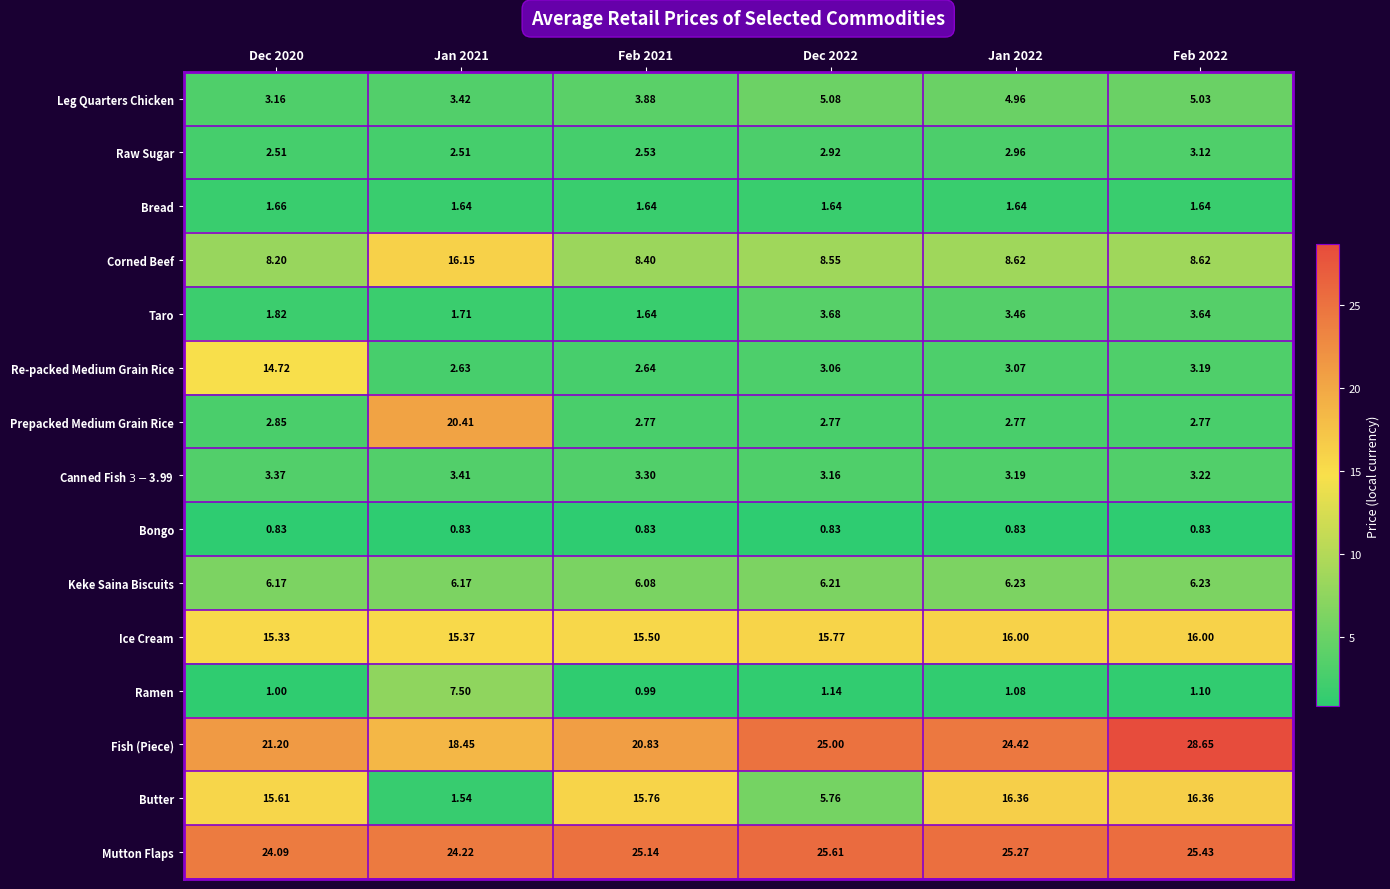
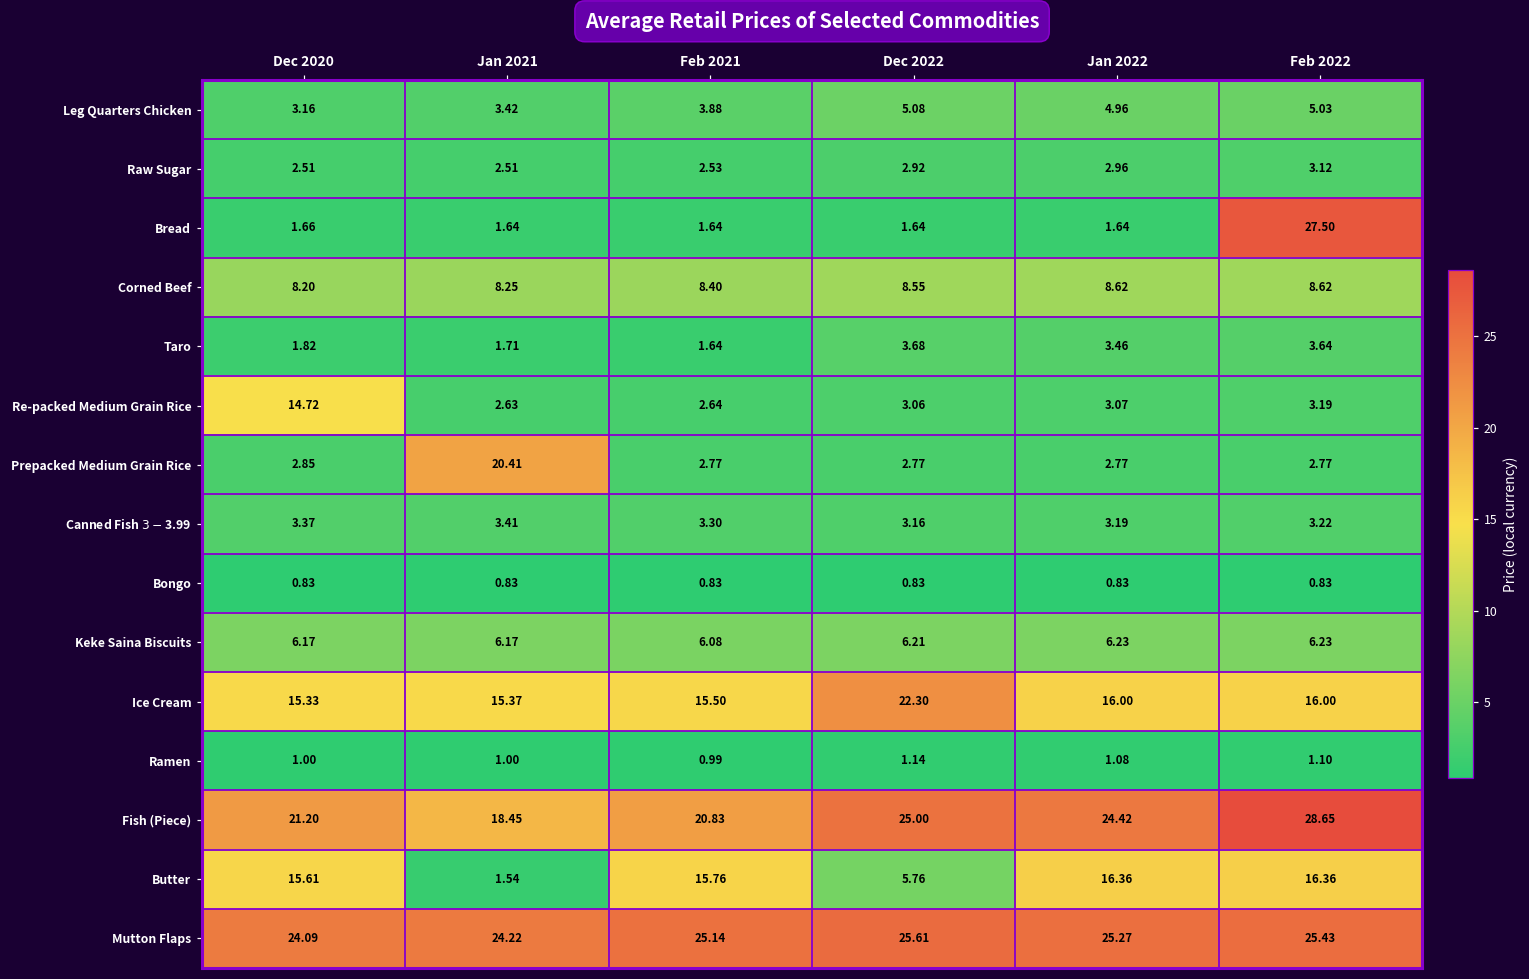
  {
    "Leg Quarters Chicken": {
      "Dec 2020": 3.16,
      "Jan 2021": 3.42,
      "Feb 2021": 3.88,
      "Dec 2022": 5.08,
      "Jan 2022": 4.96,
      "Feb 2022": 5.03
    },
    "Raw Sugar": {
      "Dec 2020": 2.51,
      "Jan 2021": 2.51,
      "Feb 2021": 2.53,
      "Dec 2022": 2.92,
      "Jan 2022": 2.96,
      "Feb 2022": 3.12
    },
    "Bread": {
      "Dec 2020": 1.66,
      "Jan 2021": 1.64,
      "Feb 2021": 1.64,
      "Dec 2022": 1.64,
      "Jan 2022": 1.64,
-     "Feb 2022": 1.64
+     "Feb 2022": 27.50
    },
    "Corned Beef": {
      "Dec 2020": 8.20,
-     "Jan 2021": 16.15,
+     "Jan 2021": 8.25,
      "Feb 2021": 8.40,
      "Dec 2022": 8.55,
      "Jan 2022": 8.62,
      "Feb 2022": 8.62
    },
    "Taro": {
      "Dec 2020": 1.82,
      "Jan 2021": 1.71,
      "Feb 2021": 1.64,
      "Dec 2022": 3.68,
      "Jan 2022": 3.46,
      "Feb 2022": 3.64
    },
    "Re-packed Medium Grain Rice": {
      "Dec 2020": 14.72,
      "Jan 2021": 2.63,
      "Feb 2021": 2.64,
      "Dec 2022": 3.06,
      "Jan 2022": 3.07,
      "Feb 2022": 3.19
    },
    "Prepacked Medium Grain Rice": {
      "Dec 2020": 2.85,
      "Jan 2021": 20.41,
      "Feb 2021": 2.77,
      "Dec 2022": 2.77,
      "Jan 2022": 2.77,
      "Feb 2022": 2.77
    },
    "Bongo": {
      "Dec 2020": 0.83,
      "Jan 2021": 0.83,
      "Feb 2021": 0.83,
      "Dec 2022": 0.83,
      "Jan 2022": 0.83,
      "Feb 2022": 0.83
    },
    "Keke Saina Biscuits": {
      "Dec 2020": 6.17,
      "Jan 2021": 6.17,
      "Feb 2021": 6.08,
      "Dec 2022": 6.21,
      "Jan 2022": 6.23,
      "Feb 2022": 6.23
    },
    "Ice Cream": {
      "Dec 2020": 15.33,
      "Jan 2021": 15.37,
      "Feb 2021": 15.50,
-     "Dec 2022": 15.77,
+     "Dec 2022": 22.30,
      "Jan 2022": 16.00,
      "Feb 2022": 16.00
    },
    "Ramen": {
      "Dec 2020": 1.00,
-     "Jan 2021": 7.50,
+     "Jan 2021": 1.00,
      "Feb 2021": 0.99,
      "Dec 2022": 1.14,
      "Jan 2022": 1.08,
      "Feb 2022": 1.10
    },
    "Fish (Piece)": {
      "Dec 2020": 21.20,
      "Jan 2021": 18.45,
      "Feb 2021": 20.83,
      "Dec 2022": 25.00,
      "Jan 2022": 24.42,
      "Feb 2022": 28.65
    },
    "Butter": {
      "Dec 2020": 15.61,
      "Jan 2021": 1.54,
      "Feb 2021": 15.76,
      "Dec 2022": 5.76,
      "Jan 2022": 16.36,
      "Feb 2022": 16.36
    },
    "Mutton Flaps": {
      "Dec 2020": 24.09,
      "Jan 2021": 24.22,
      "Feb 2021": 25.14,
      "Dec 2022": 25.61,
      "Jan 2022": 25.27,
      "Feb 2022": 25.43
    }
  }
